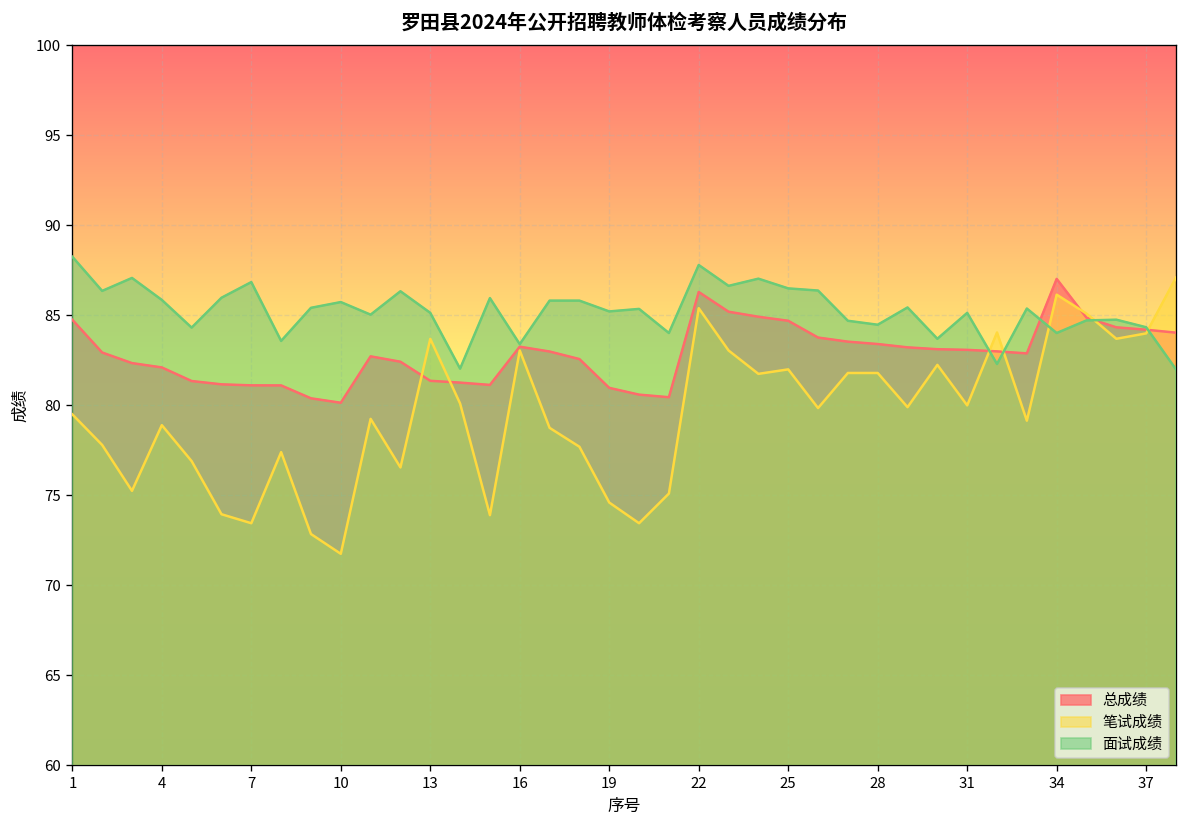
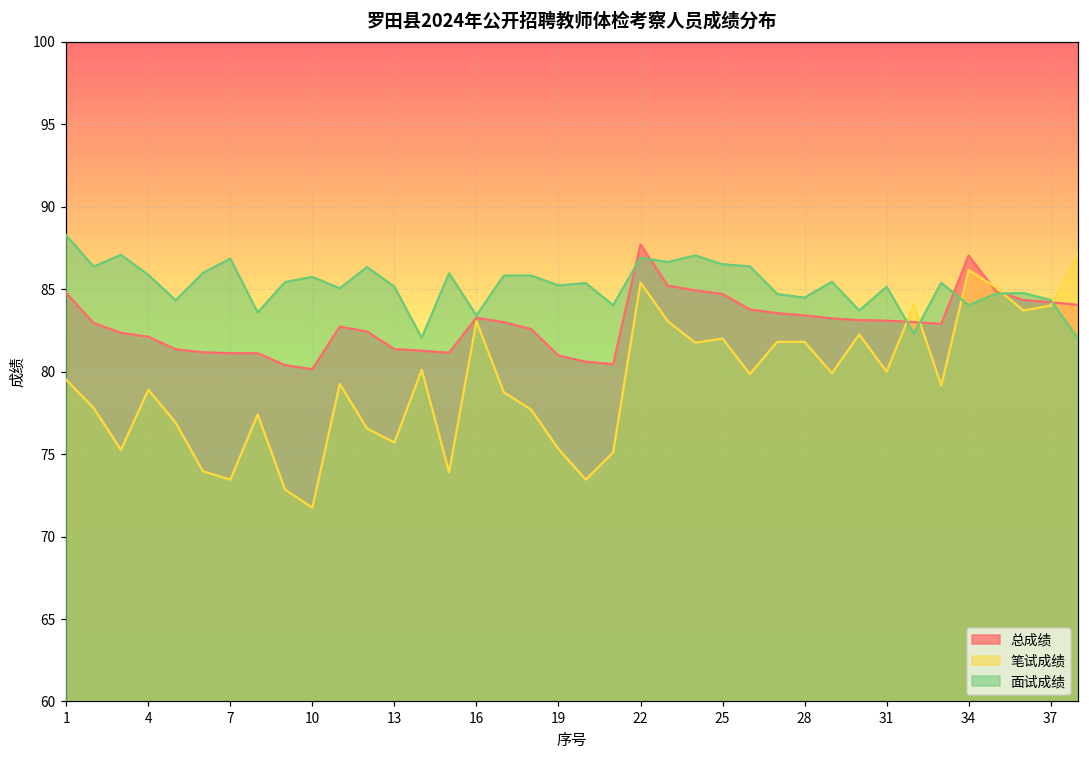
  {
    "总成绩": {
      "1": 84.8,
      "4": 82.1,
      "7": 81.1,
      "10": 80.1,
      "13": 81.4,
      "19": 81.0,
-     "22": 86.3,
+     "22": 87.7,
      "25": 84.7,
      "28": 83.4,
      "31": 83.1,
      "34": 87.0
    },
    "笔试成绩": {
      "1": 79.5,
      "4": 78.9,
      "7": 73.5,
      "10": 71.8,
-     "13": 83.7,
+     "13": 75.7,
      "16": 83.1,
-     "19": 74.6,
+     "19": 75.3,
      "22": 85.4,
      "25": 82.0,
      "28": 81.8,
      "31": 80.0,
      "34": 86.2,
      "37": 84.0
    },
    "面试成绩": {
      "1": 88.3,
      "4": 85.9,
      "7": 86.9,
      "10": 85.7,
      "13": 85.1,
      "19": 85.2,
-     "22": 87.8,
+     "22": 86.9,
      "25": 86.5,
      "28": 84.5,
      "31": 85.1,
      "34": 84.0
    }
  }
